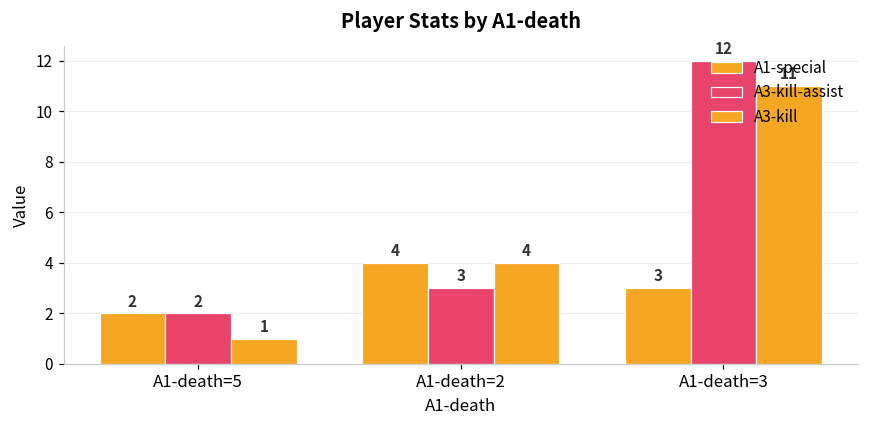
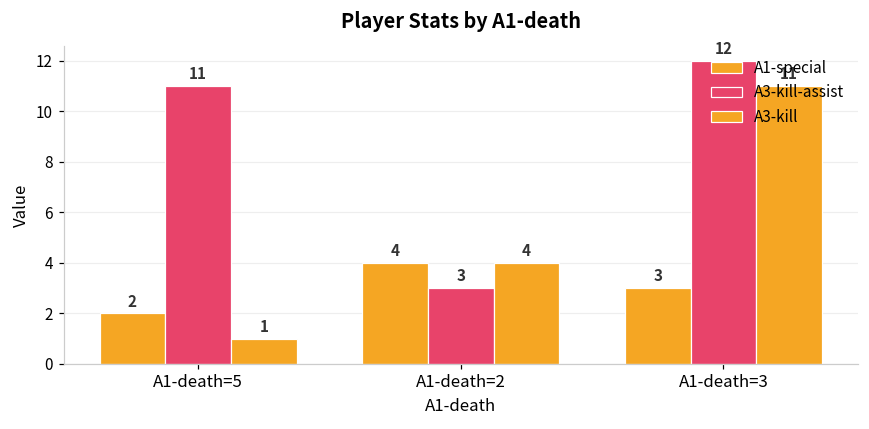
  {
    "A3-kill-assist": {
-     "A1-death=5": 2,
+     "A1-death=5": 11,
      "A1-death=2": 3,
      "A1-death=3": 12
    }
  }
